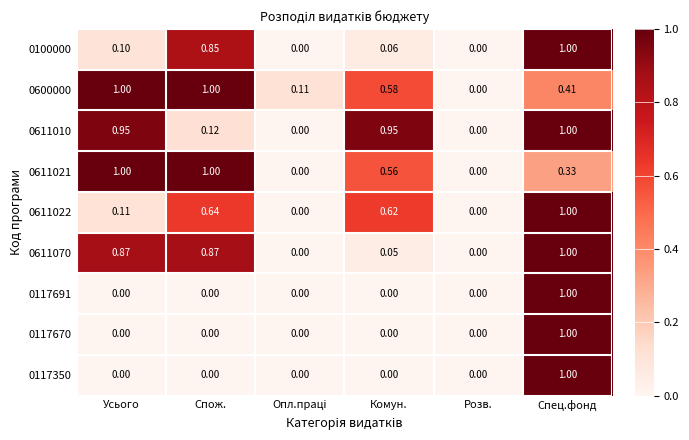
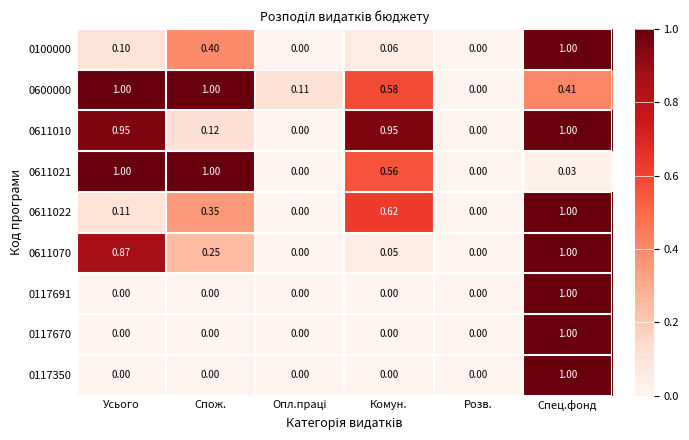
  {
    "0100000": {
      "Усього": 0.10,
-     "Спож.": 0.85,
+     "Спож.": 0.40,
      "Опл.праці": 0.00,
      "Комун.": 0.06,
      "Розв.": 0.00,
      "Спец.фонд": 1.00
    },
    "0600000": {
      "Усього": 1.00,
      "Спож.": 1.00,
      "Опл.праці": 0.11,
      "Комун.": 0.58,
      "Розв.": 0.00,
      "Спец.фонд": 0.41
    },
    "0611010": {
      "Усього": 0.95,
      "Спож.": 0.12,
      "Опл.праці": 0.00,
      "Комун.": 0.95,
      "Розв.": 0.00,
      "Спец.фонд": 1.00
    },
    "0611021": {
      "Усього": 1.00,
      "Спож.": 1.00,
      "Опл.праці": 0.00,
      "Комун.": 0.56,
      "Розв.": 0.00,
-     "Спец.фонд": 0.33
+     "Спец.фонд": 0.03
    },
    "0611022": {
      "Усього": 0.11,
-     "Спож.": 0.64,
+     "Спож.": 0.35,
      "Опл.праці": 0.00,
      "Комун.": 0.62,
      "Розв.": 0.00,
      "Спец.фонд": 1.00
    },
    "0611070": {
      "Усього": 0.87,
-     "Спож.": 0.87,
+     "Спож.": 0.25,
      "Опл.праці": 0.00,
      "Комун.": 0.05,
      "Розв.": 0.00,
      "Спец.фонд": 1.00
    },
    "0117691": {
      "Усього": 0.00,
      "Спож.": 0.00,
      "Опл.праці": 0.00,
      "Комун.": 0.00,
      "Розв.": 0.00,
      "Спец.фонд": 1.00
    },
    "0117670": {
      "Усього": 0.00,
      "Спож.": 0.00,
      "Опл.праці": 0.00,
      "Комун.": 0.00,
      "Розв.": 0.00,
      "Спец.фонд": 1.00
    },
    "0117350": {
      "Усього": 0.00,
      "Спож.": 0.00,
      "Опл.праці": 0.00,
      "Комун.": 0.00,
      "Розв.": 0.00,
      "Спец.фонд": 1.00
    }
  }
